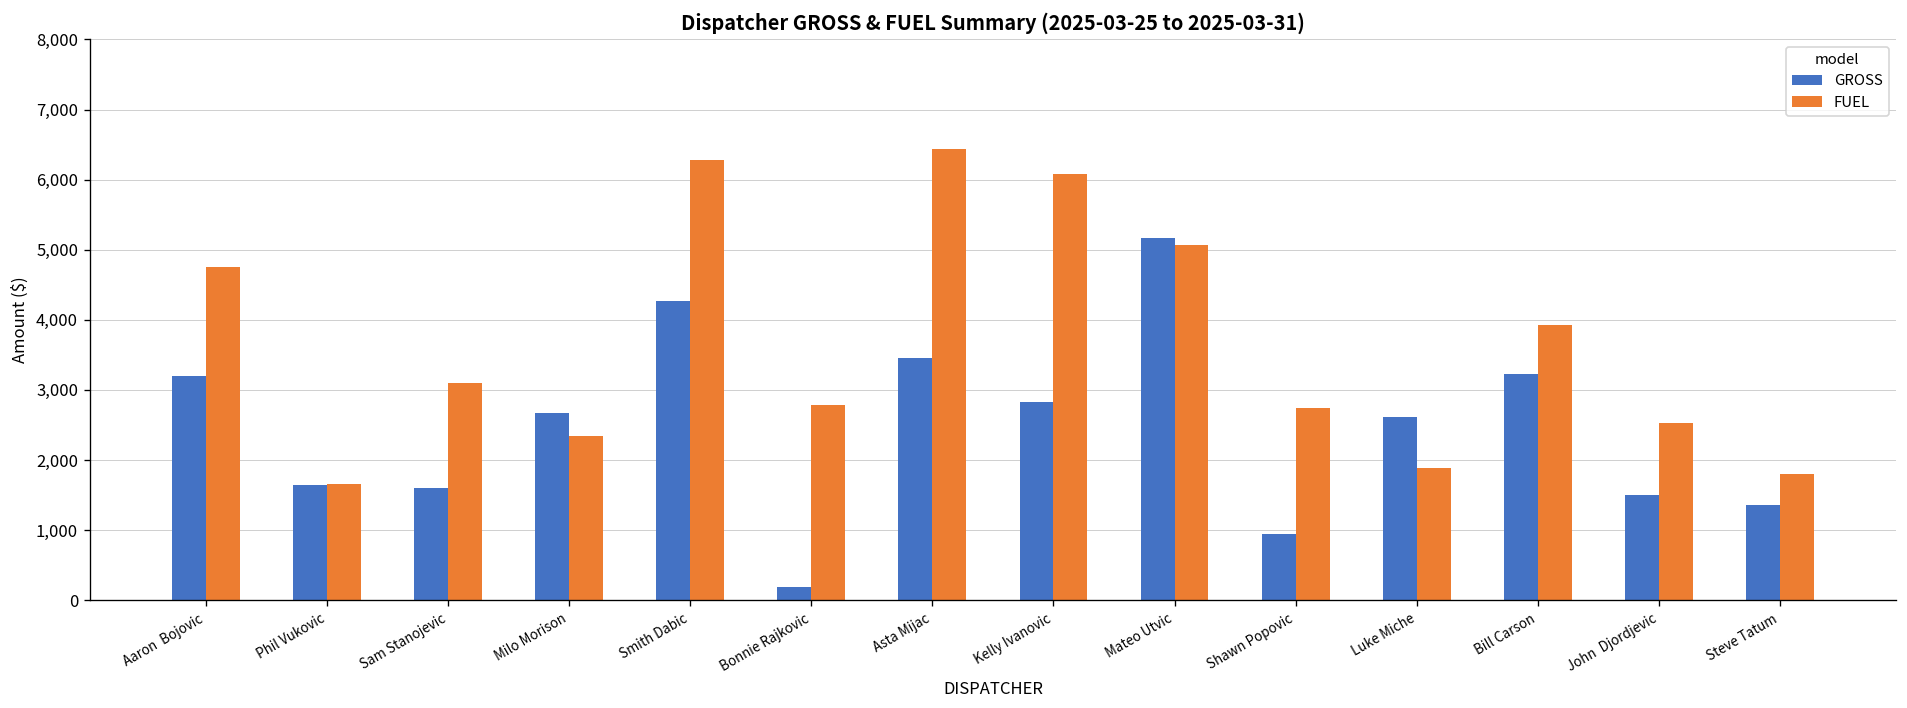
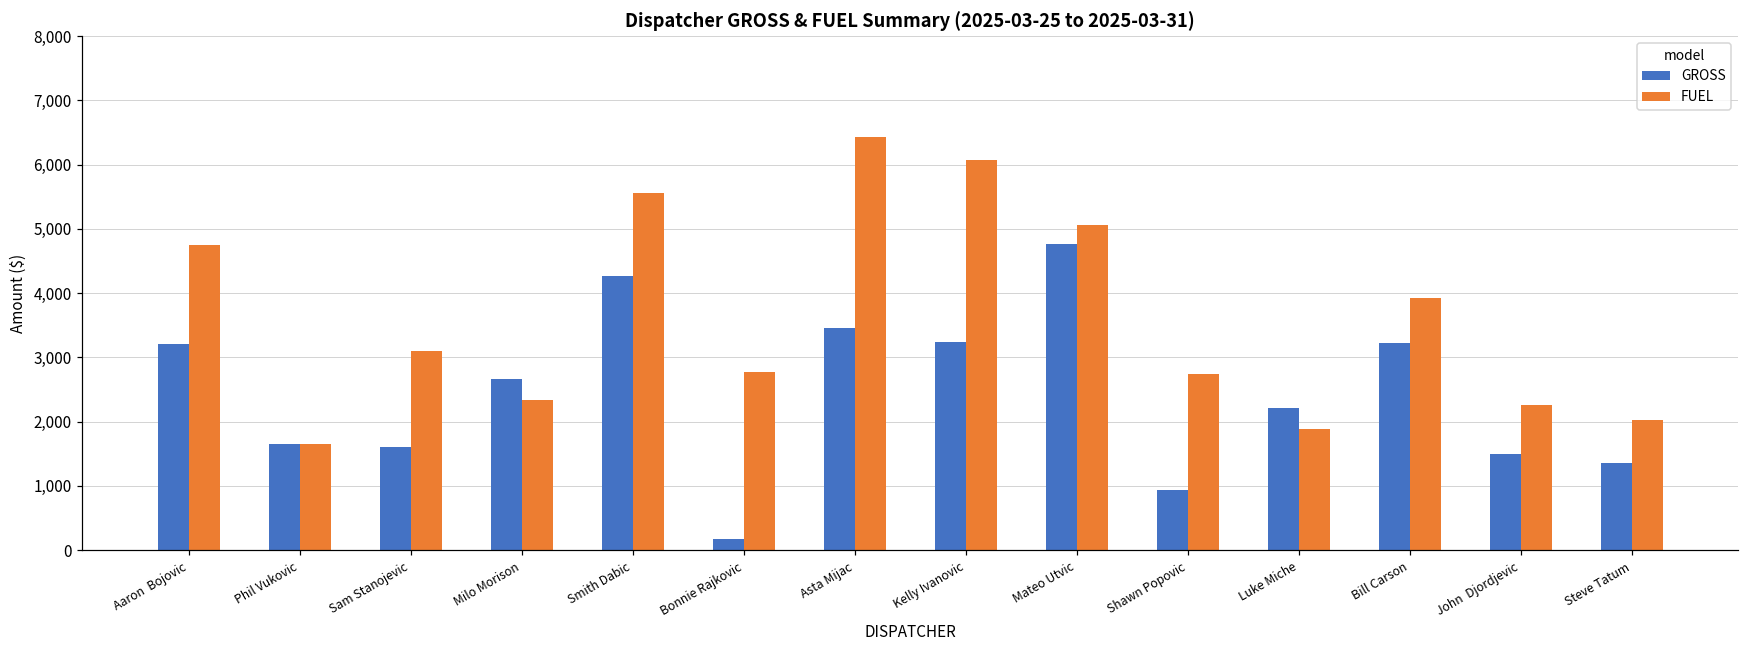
  {
    "GROSS": {
      "Aaron Bojovic": "3,200",
      "Phil Vukovic": "1,600",
      "Sam Stanojevic": "1,600",
      "Milo Morison": "2,700",
      "Smith Dabic": "4,300",
      "Bonnie Rajkovic": "200",
      "Asta Mijac": "3,500",
-     "Kelly Ivanovic": "2,800",
-     "Mateo Utvic": "5,200",
+     "Kelly Ivanovic": "3,200",
+     "Mateo Utvic": "4,800",
      "Shawn Popovic": "900",
-     "Luke Miche": "2,600",
+     "Luke Miche": "2,200",
      "Bill Carson": "3,200",
      "John Djordjevic": "1,500",
      "Steve Tatum": "1,400"
    },
    "FUEL": {
      "Aaron Bojovic": "4,700",
      "Phil Vukovic": "1,700",
      "Sam Stanojevic": "3,100",
      "Milo Morison": "2,300",
-     "Smith Dabic": "6,300",
+     "Smith Dabic": "5,600",
      "Bonnie Rajkovic": "2,800",
      "Asta Mijac": "6,400",
      "Kelly Ivanovic": "6,100",
      "Mateo Utvic": "5,100",
      "Shawn Popovic": "2,700",
      "Luke Miche": "1,900",
      "Bill Carson": "3,900",
-     "John Djordjevic": "2,500",
-     "Steve Tatum": "1,800"
+     "John Djordjevic": "2,300",
+     "Steve Tatum": "2,000"
    }
  }
